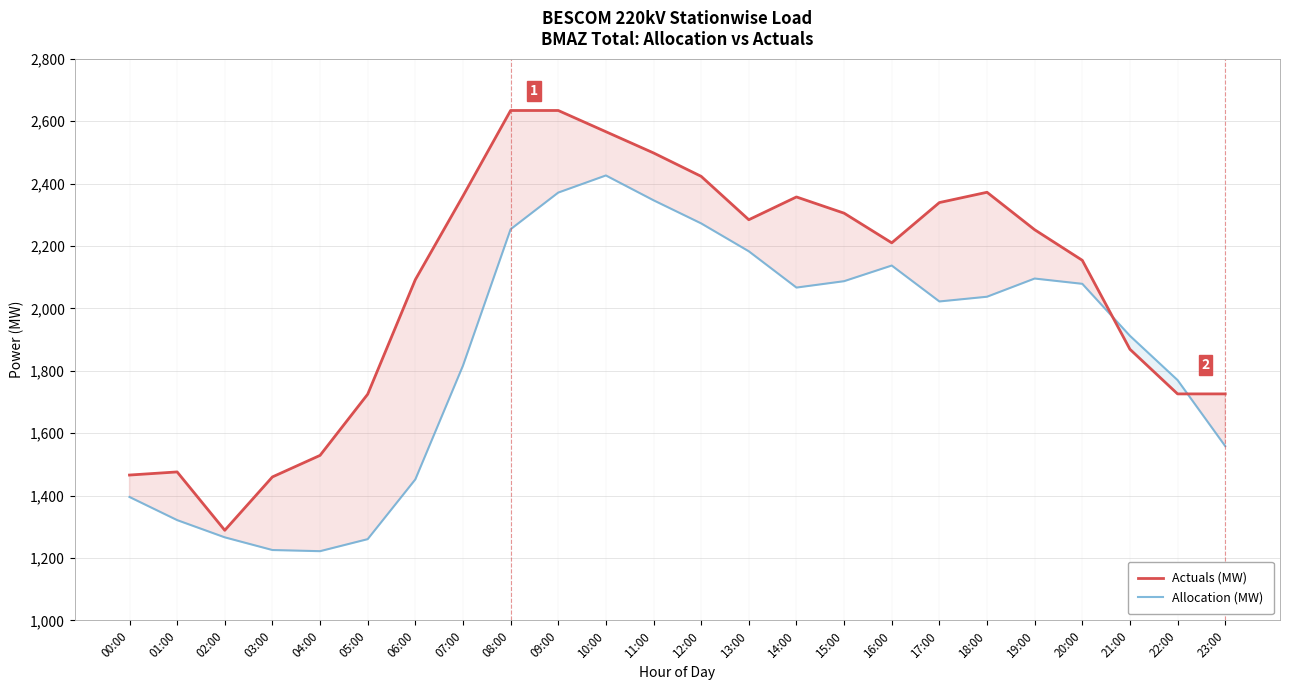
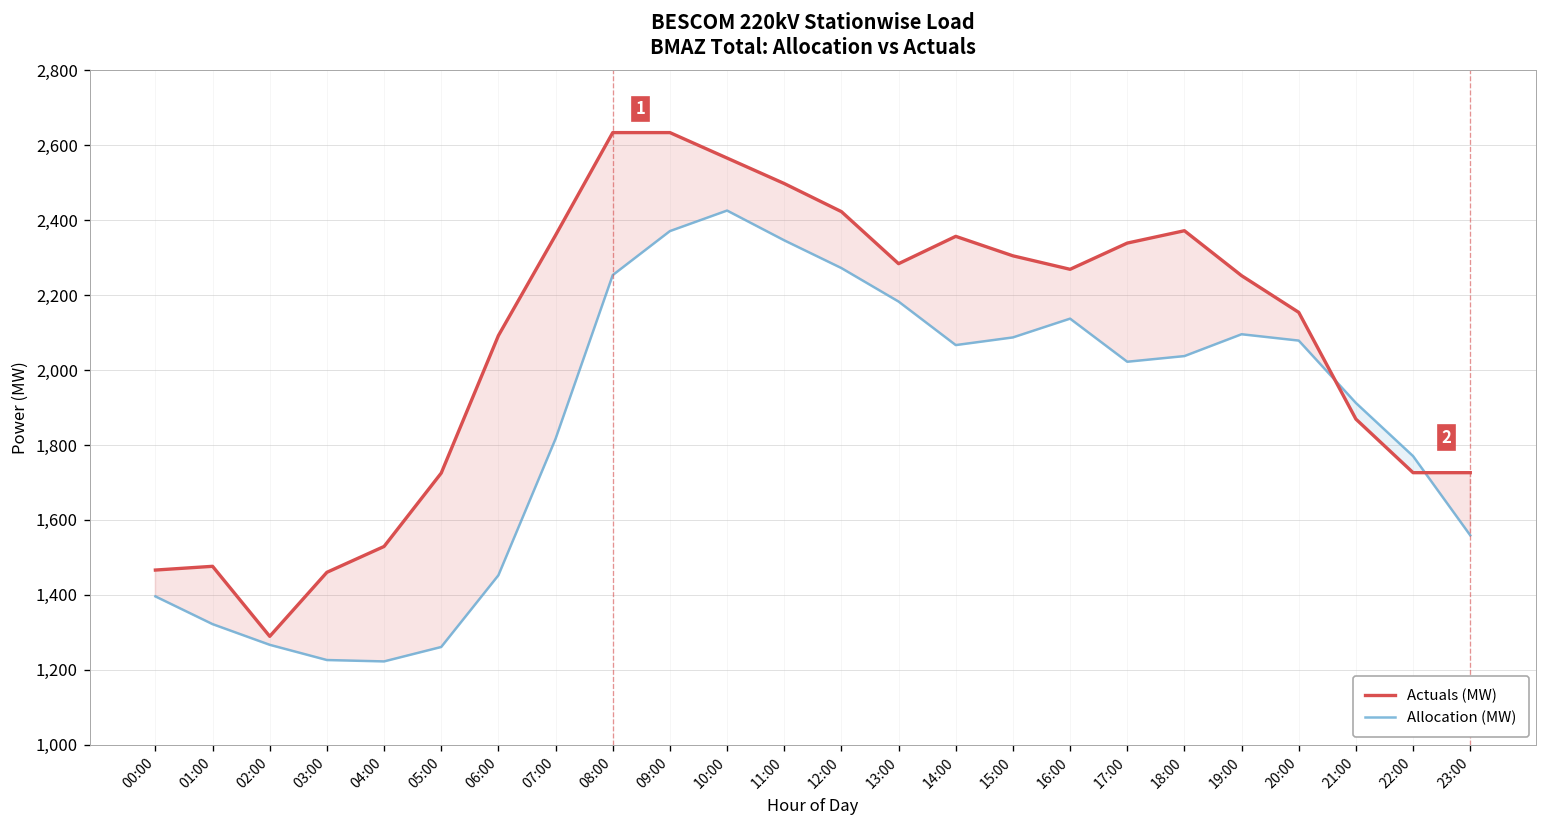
  {
    "Actuals (MW)": {
      "00:00": "1,470",
      "01:00": "1,480",
      "02:00": "1,290",
      "03:00": "1,460",
      "04:00": "1,530",
      "05:00": "1,730",
      "06:00": "2,090",
      "07:00": "2,360",
      "09:00": "2,630",
      "10:00": "2,570",
      "11:00": "2,500",
      "12:00": "2,420",
      "13:00": "2,280",
      "14:00": "2,360",
      "15:00": "2,310",
-     "16:00": "2,210",
+     "16:00": "2,270",
      "17:00": "2,340",
      "18:00": "2,370",
      "19:00": "2,250",
      "20:00": "2,150",
      "21:00": "1,870",
      "22:00": "1,730",
      "23:00": "1,730"
    }
  }
